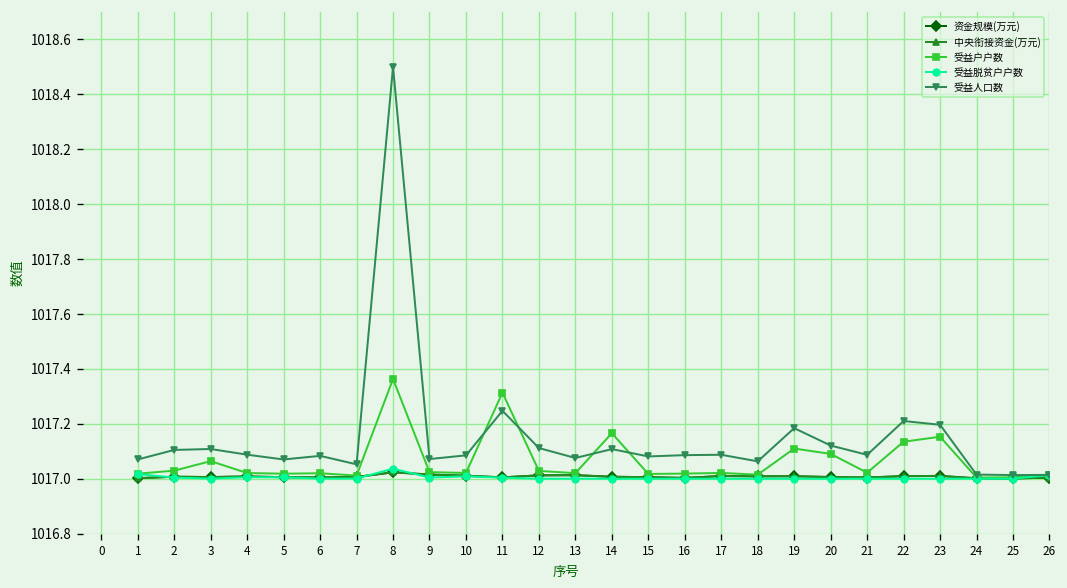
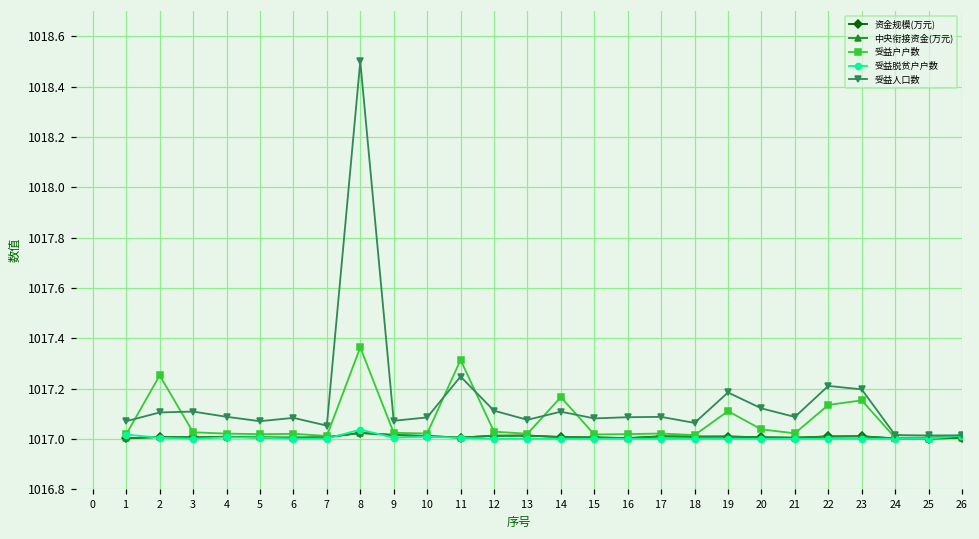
  {
    "受益户户数": {
-     "2": 1017.03,
-     "3": 1017.06,
+     "2": 1017.25,
+     "3": 1017.03,
      "4": 1017.02,
      "5": 1017.02,
      "6": 1017.02,
      "8": 1017.36,
      "11": 1017.31,
      "12": 1017.03,
      "14": 1017.17,
      "15": 1017.02,
      "16": 1017.02,
      "17": 1017.02,
      "19": 1017.11,
-     "20": 1017.09,
+     "20": 1017.04,
      "21": 1017.02,
      "22": 1017.13,
      "23": 1017.15
    },
    "受益脱贫户户数": {
      "8": 1017.04,
      "12": 1017.00,
      "13": 1017.00
    }
  }
